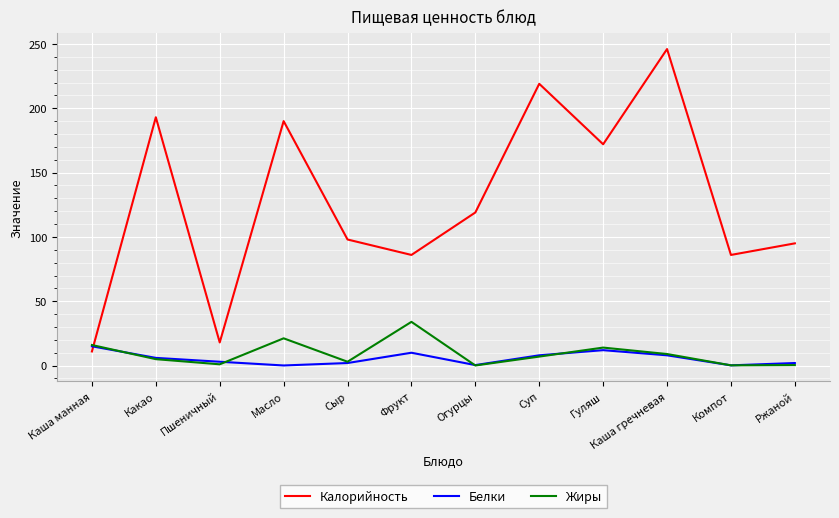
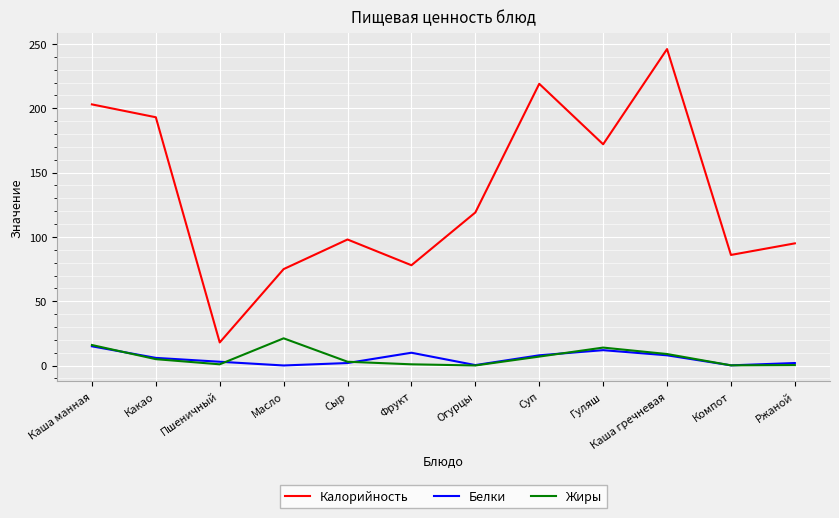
  {
    "Калорийность": {
-     "Каша манная": 11,
+     "Каша манная": 203,
      "Какао": 193,
      "Пшеничный": 18,
-     "Масло": 190,
+     "Масло": 75,
      "Сыр": 98,
-     "Фрукт": 86,
+     "Фрукт": 78,
      "Огурцы": 119,
      "Суп": 219,
      "Гуляш": 172,
      "Каша гречневая": 246,
      "Компот": 86,
      "Ржаной": 95
    },
    "Белки": {
      "Пшеничный": 3,
      "Масло": 0,
      "Фрукт": 10
    },
    "Жиры": {
      "Пшеничный": 1,
      "Масло": 21,
-     "Фрукт": 34
+     "Фрукт": 1
    }
  }
